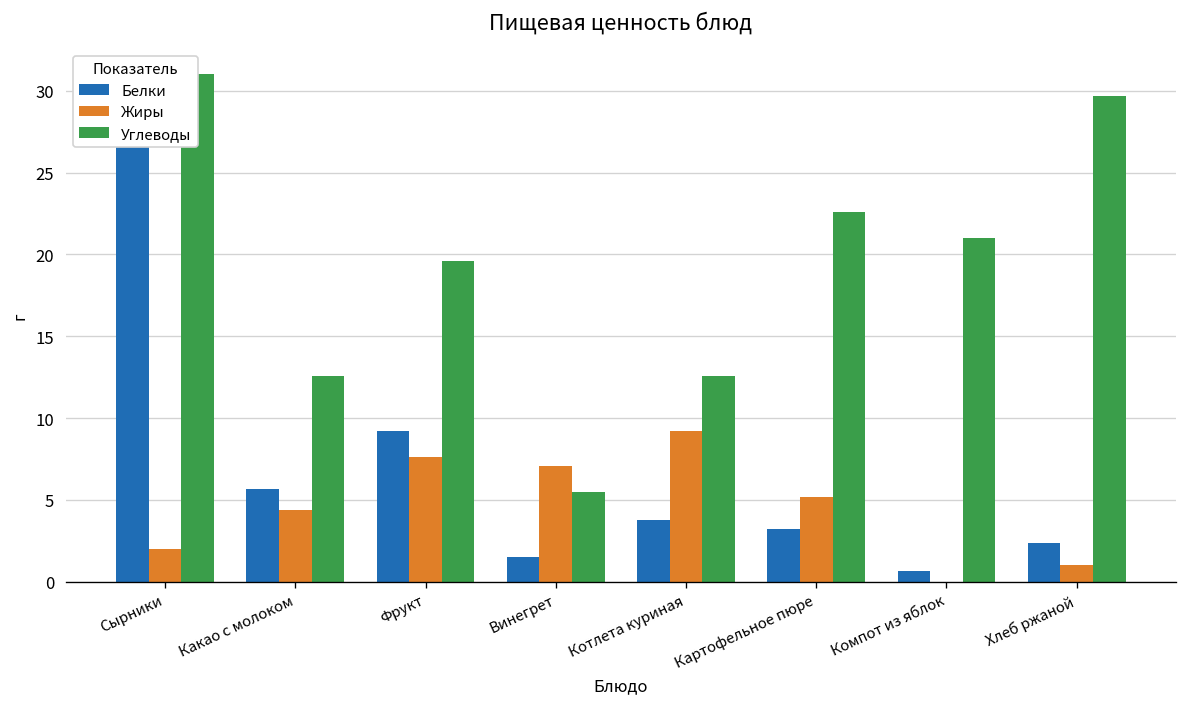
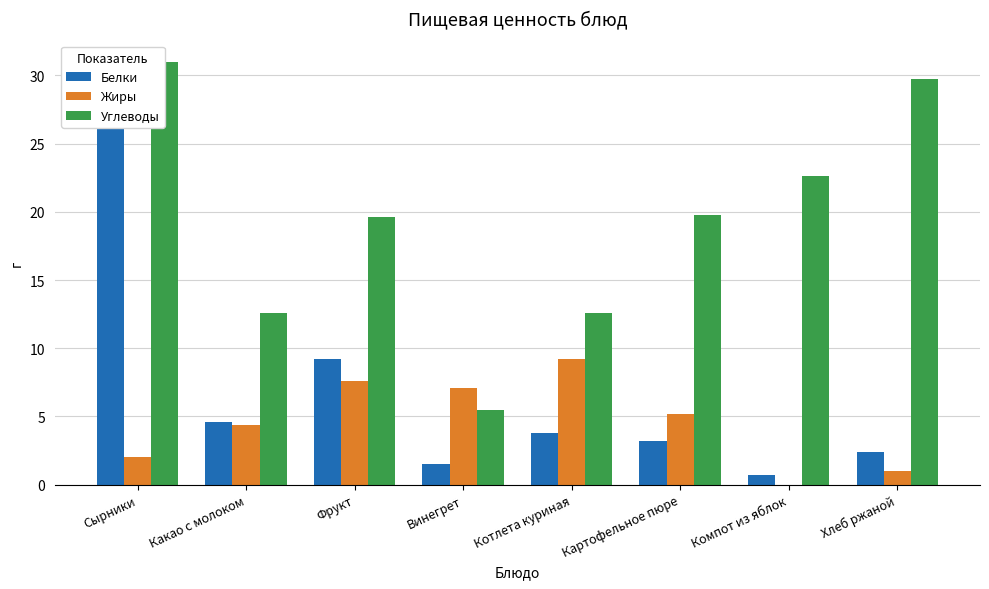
  {
    "Белки": {
-     "Какао с молоком": 5.7,
+     "Какао с молоком": 4.6,
      "Фрукт": 9.2,
      "Винегрет": 1.5,
      "Котлета куриная": 3.8,
      "Картофельное пюре": 3.2,
      "Компот из яблок": 0.7,
      "Хлеб ржаной": 2.4
    },
    "Жиры": {
      "Сырники": 2.0,
      "Какао с молоком": 4.4,
      "Фрукт": 7.6,
      "Винегрет": 7.1,
      "Котлета куриная": 9.2,
      "Картофельное пюре": 5.2,
      "Компот из яблок": 0.0,
      "Хлеб ржаной": 1.0
    },
    "Углеводы": {
      "Какао с молоком": 12.6,
      "Фрукт": 19.6,
      "Винегрет": 5.5,
      "Котлета куриная": 12.6,
-     "Картофельное пюре": 22.6,
-     "Компот из яблок": 21.0,
+     "Картофельное пюре": 19.8,
+     "Компот из яблок": 22.7,
      "Хлеб ржаной": 29.7
    }
  }
